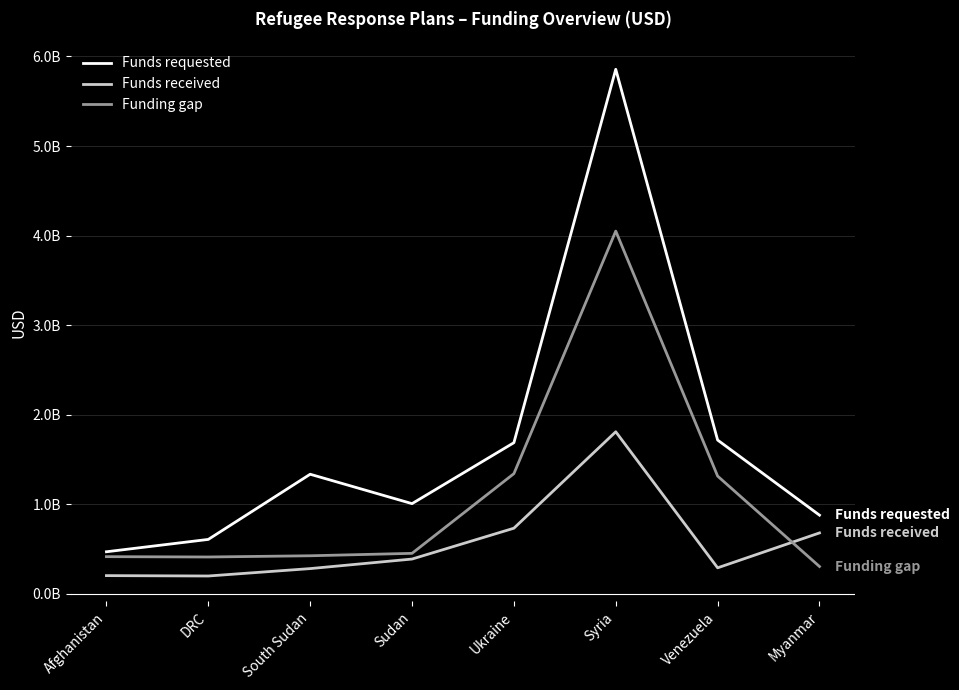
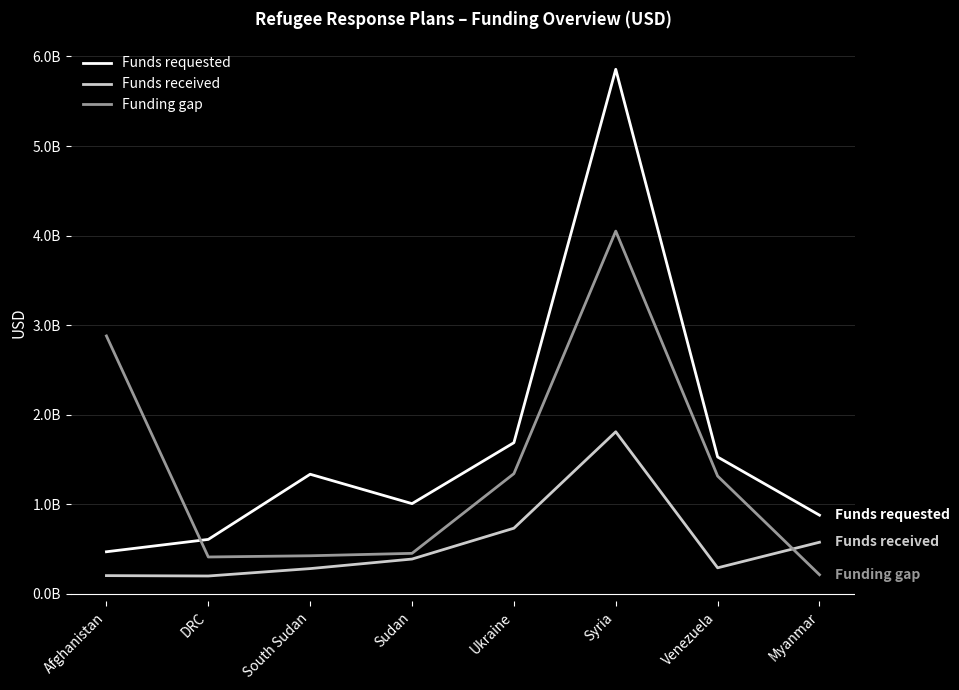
  {
    "Funds requested": {
      "Afghanistan": 500000000,
      "DRC": 600000000,
      "South Sudan": 1300000000,
      "Sudan": 1000000000,
      "Ukraine": 1700000000,
      "Syria": 5900000000,
-     "Venezuela": 1700000000,
+     "Venezuela": 1500000000,
      "Myanmar": 900000000
    },
    "Funds received": {
      "Afghanistan": 200000000,
      "DRC": 200000000,
      "South Sudan": 300000000,
      "Sudan": 400000000,
      "Ukraine": 700000000,
      "Syria": 1800000000,
      "Venezuela": 300000000,
-     "Myanmar": 700000000
+     "Myanmar": 600000000
    },
    "Funding gap": {
-     "Afghanistan": 400000000,
+     "Afghanistan": 2900000000,
      "DRC": 400000000,
      "South Sudan": 400000000,
      "Sudan": 400000000,
      "Ukraine": 1300000000,
      "Syria": 4000000000,
      "Venezuela": 1300000000,
-     "Myanmar": 300000000
+     "Myanmar": 200000000
    }
  }
